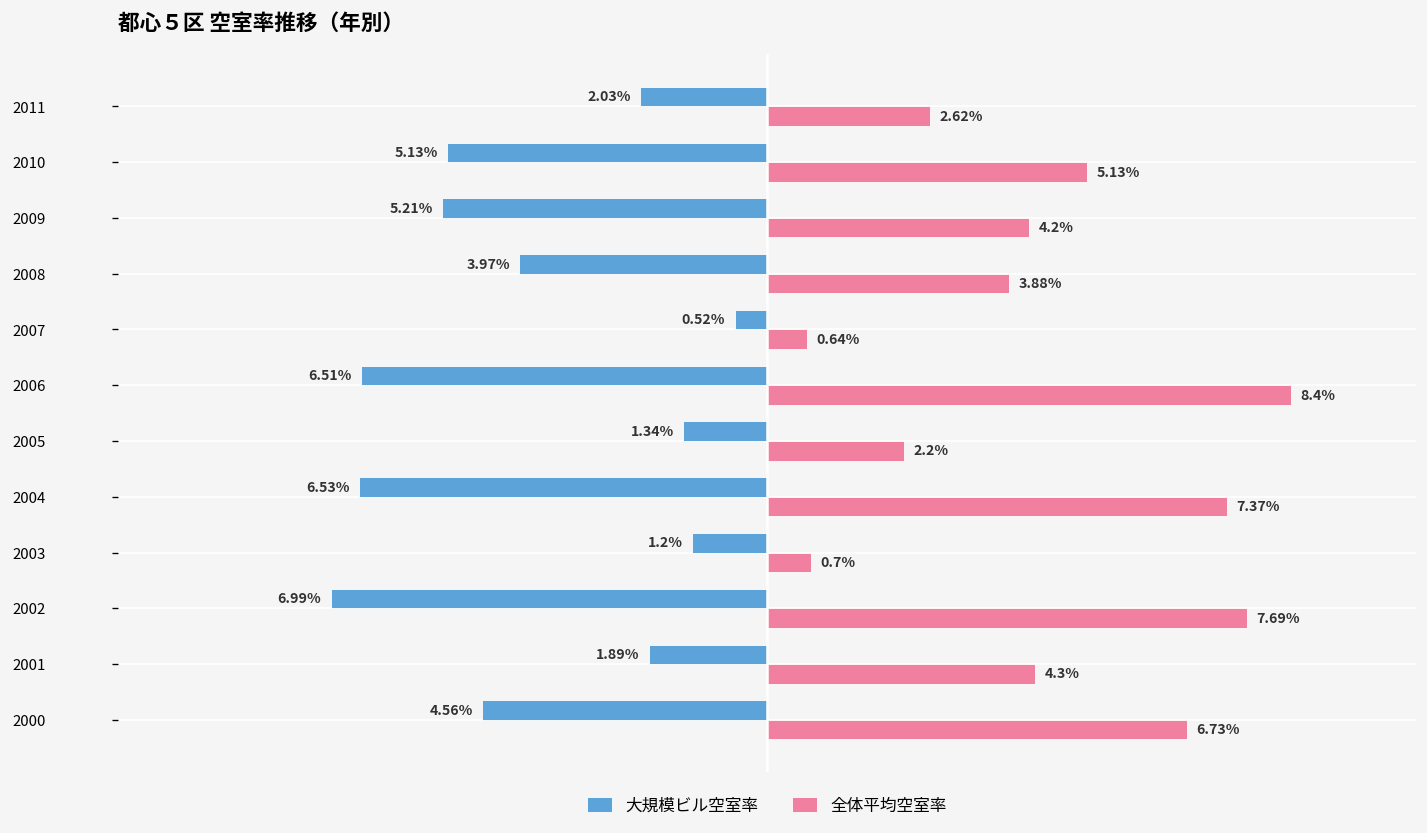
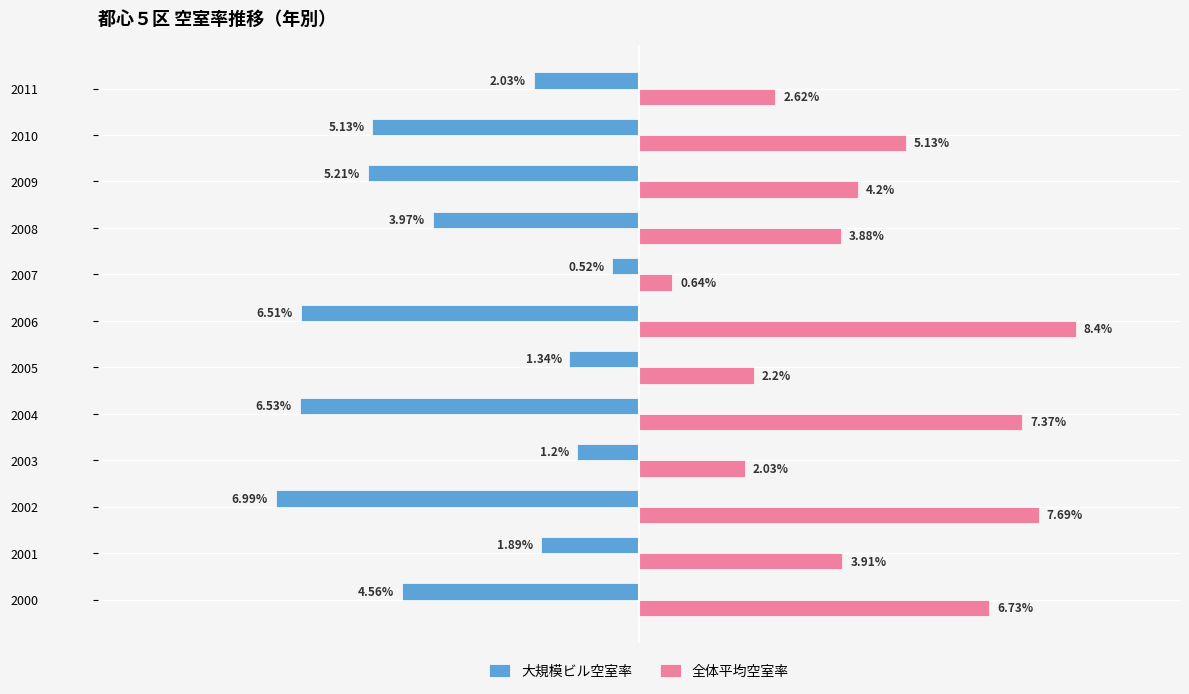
  {
    "全体平均空室率": {
      "2011": "2.62%",
      "2010": "5.13%",
      "2009": "4.2%",
      "2008": "3.88%",
      "2007": "0.64%",
      "2006": "8.4%",
      "2005": "2.2%",
      "2004": "7.37%",
-     "2003": "0.7%",
+     "2003": "2.03%",
      "2002": "7.69%",
-     "2001": "4.3%",
+     "2001": "3.91%",
      "2000": "6.73%"
    }
  }
